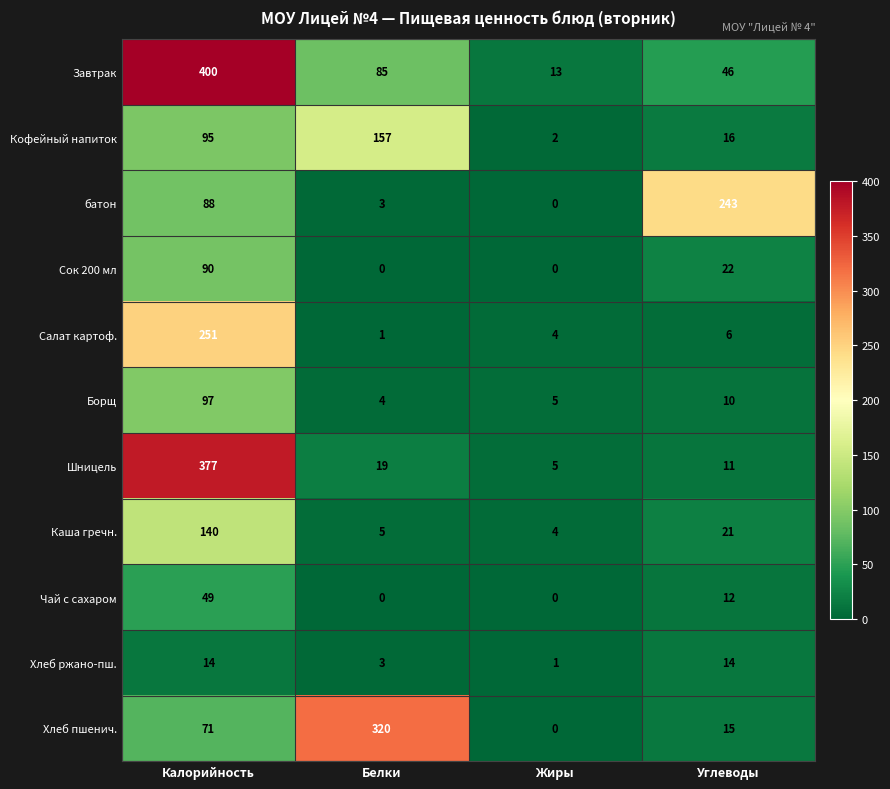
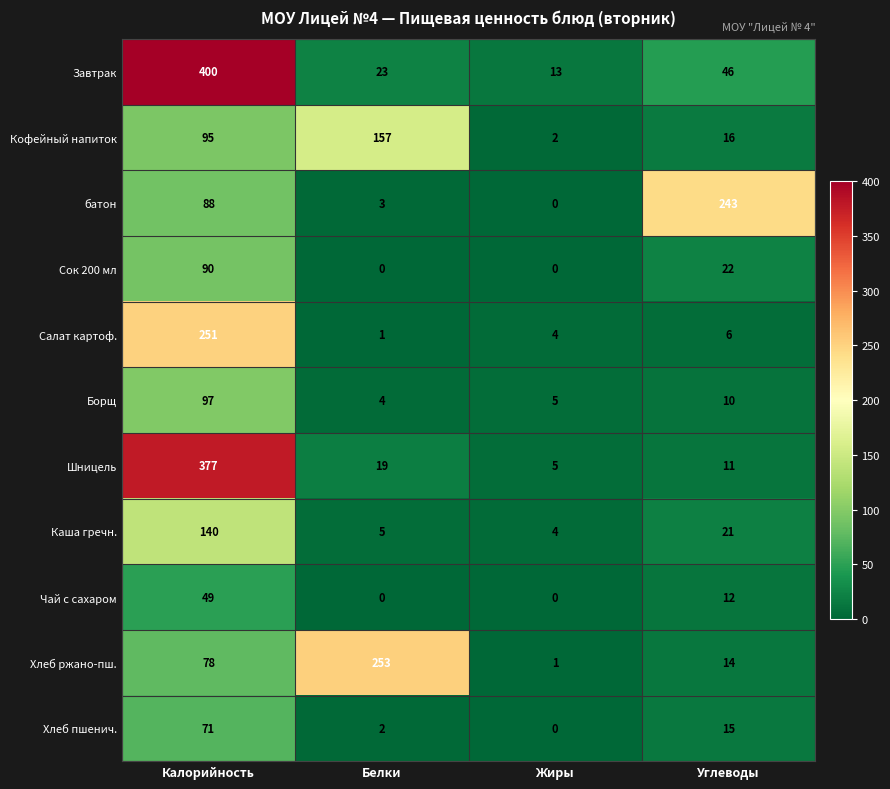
  {
    "Завтрак": {
      "Калорийность": 400,
-     "Белки": 85,
+     "Белки": 23,
      "Жиры": 13,
      "Углеводы": 46
    },
    "Кофейный напиток": {
      "Калорийность": 95,
      "Белки": 157,
      "Жиры": 2,
      "Углеводы": 16
    },
    "батон": {
      "Калорийность": 88,
      "Белки": 3,
      "Жиры": 0,
      "Углеводы": 243
    },
    "Сок 200 мл": {
      "Калорийность": 90,
      "Белки": 0,
      "Жиры": 0,
      "Углеводы": 22
    },
    "Салат картоф.": {
      "Калорийность": 251,
      "Белки": 1,
      "Жиры": 4,
      "Углеводы": 6
    },
    "Борщ": {
      "Калорийность": 97,
      "Белки": 4,
      "Жиры": 5,
      "Углеводы": 10
    },
    "Шницель": {
      "Калорийность": 377,
      "Белки": 19,
      "Жиры": 5,
      "Углеводы": 11
    },
    "Каша гречн.": {
      "Калорийность": 140,
      "Белки": 5,
      "Жиры": 4,
      "Углеводы": 21
    },
    "Чай с сахаром": {
      "Калорийность": 49,
      "Белки": 0,
      "Жиры": 0,
      "Углеводы": 12
    },
    "Хлеб ржано-пш.": {
-     "Калорийность": 14,
-     "Белки": 3,
+     "Калорийность": 78,
+     "Белки": 253,
      "Жиры": 1,
      "Углеводы": 14
    },
    "Хлеб пшенич.": {
      "Калорийность": 71,
-     "Белки": 320,
+     "Белки": 2,
      "Жиры": 0,
      "Углеводы": 15
    }
  }
